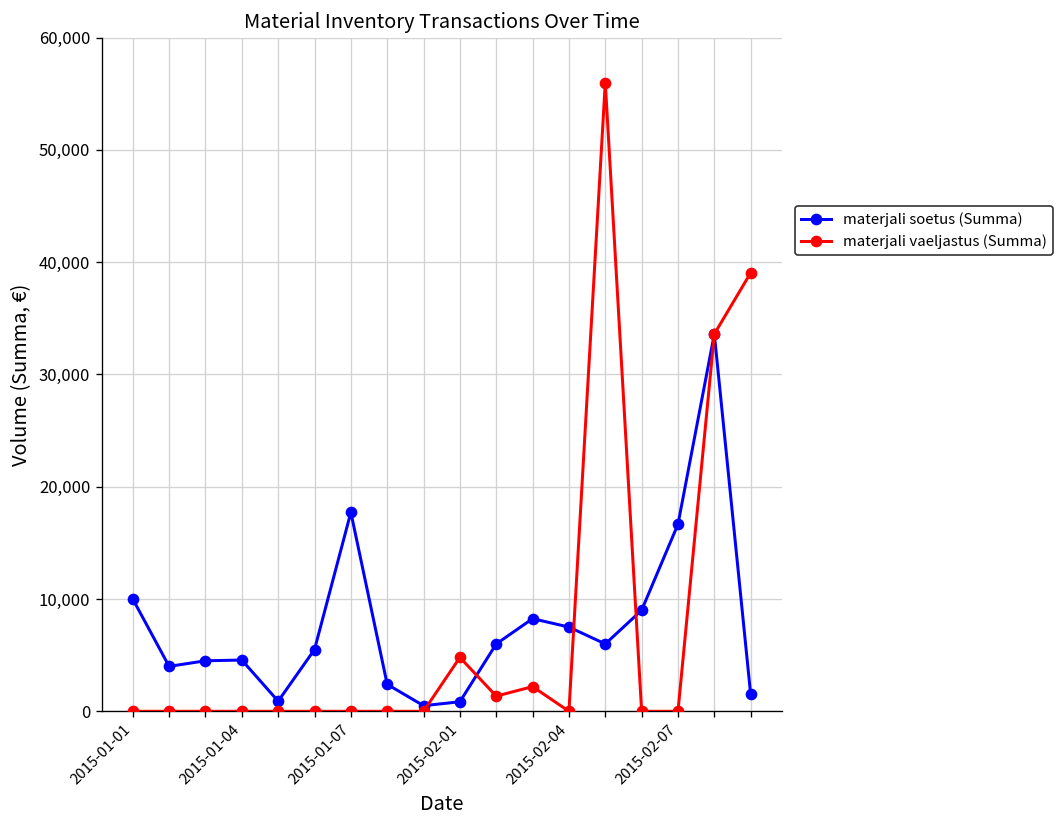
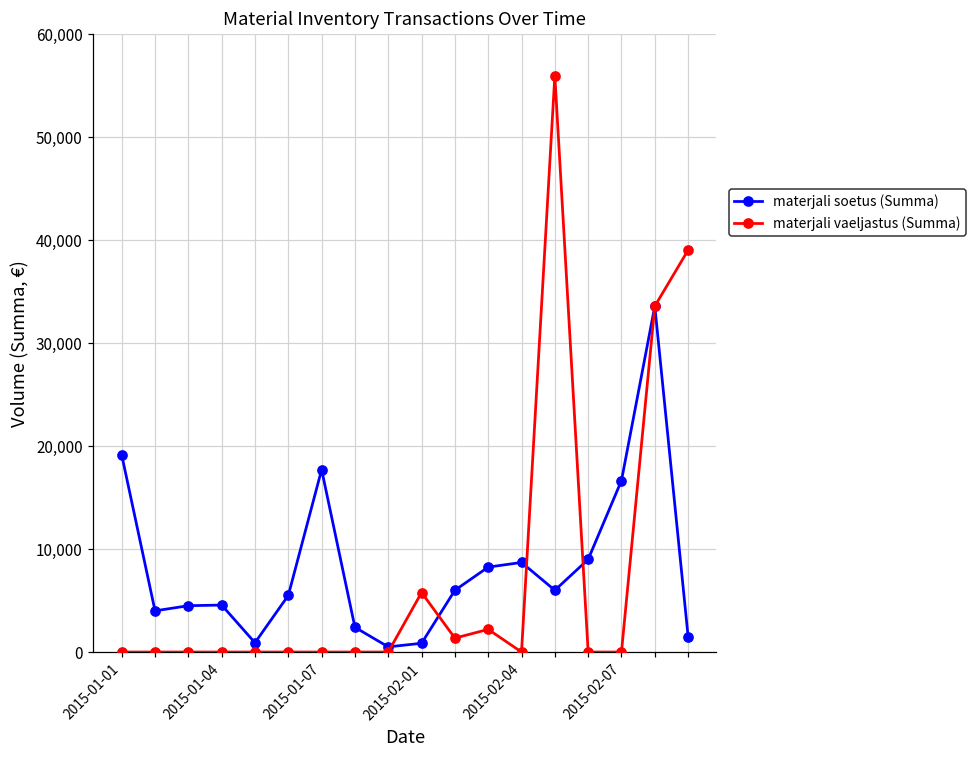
  {
    "materjali soetus (Summa)": {
-     "2015-01-01": "10,000",
+     "2015-01-01": "19,000",
      "2015-01-04": "5,000",
      "2015-01-07": "18,000",
      "2015-02-01": "1,000",
-     "2015-02-04": "8,000",
+     "2015-02-04": "9,000",
      "2015-02-07": "17,000"
    },
    "materjali vaeljastus (Summa)": {
      "2015-01-01": "0",
      "2015-01-04": "0",
      "2015-01-07": "0",
-     "2015-02-01": "5,000",
+     "2015-02-01": "6,000",
      "2015-02-04": "0",
      "2015-02-07": "0"
    }
  }
